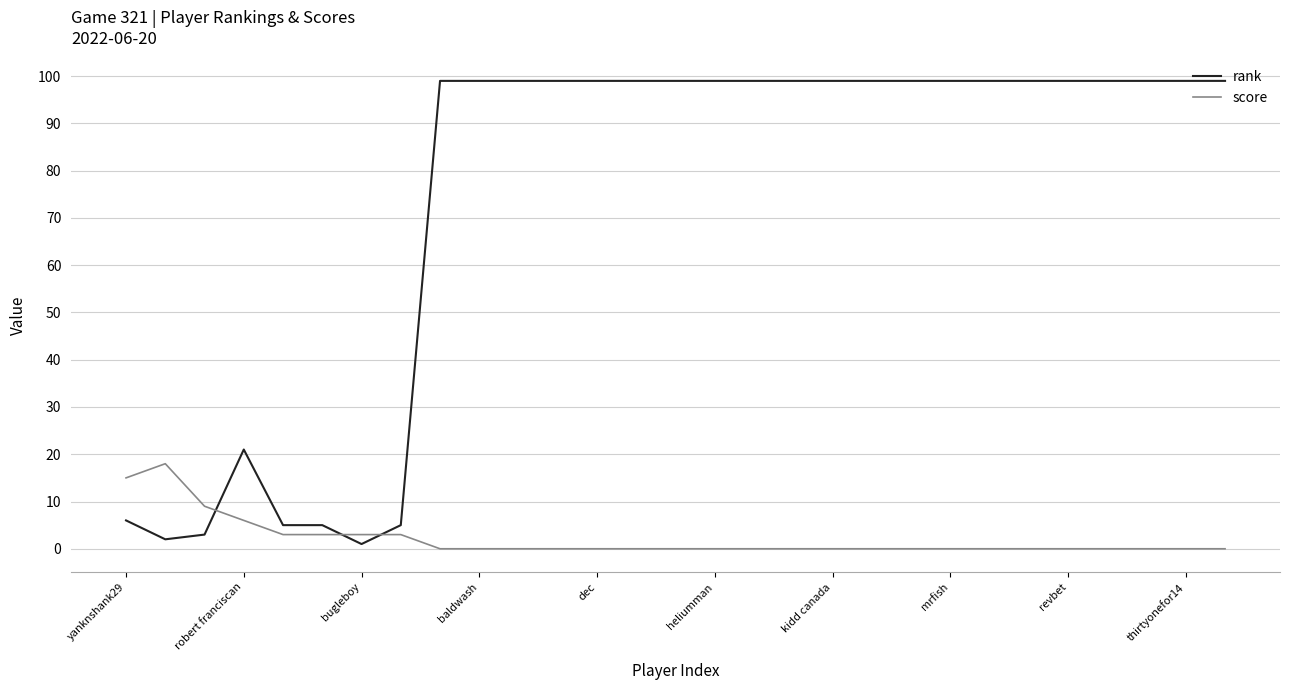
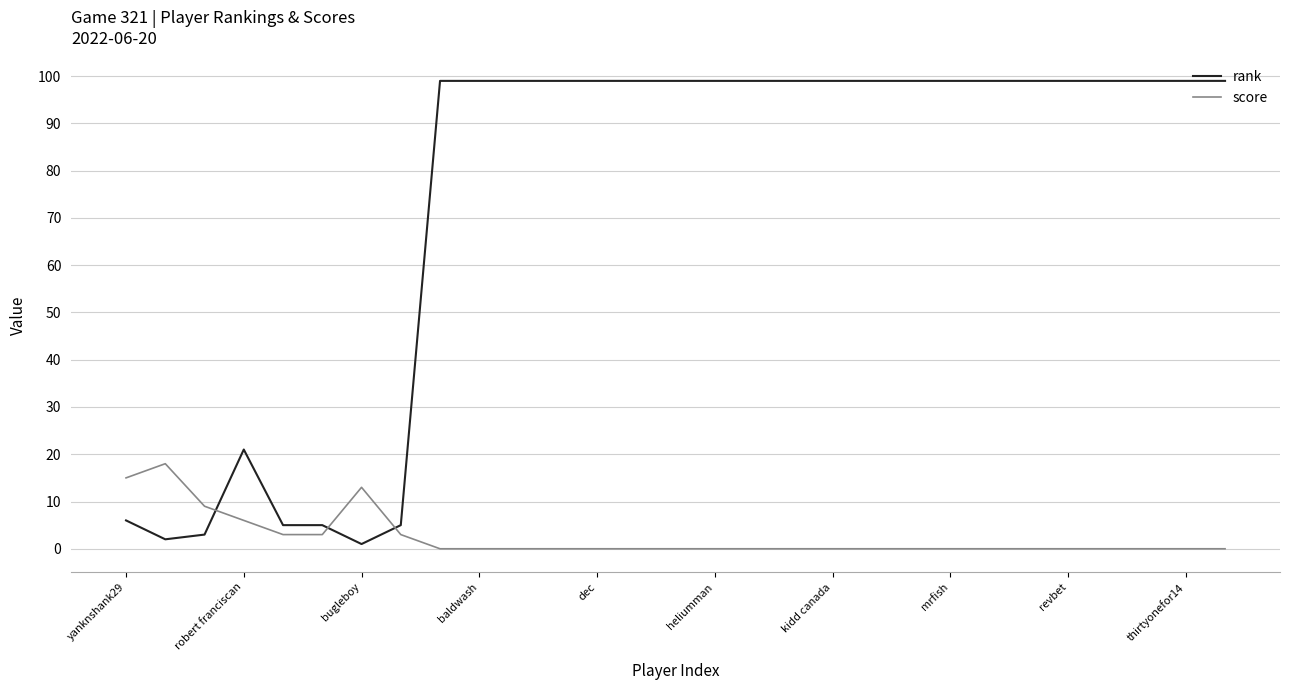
  {
    "rank": {
      "yanknshank29": 6,
      "robert franciscan": 21,
      "bugleboy": 1,
      "baldwash": 99,
      "dec": 99,
      "heliumman": 99,
      "kidd canada": 99,
      "mrfish": 99,
      "revbet": 99,
      "thirtyonefor14": 99
    },
    "score": {
      "yanknshank29": 15,
      "robert franciscan": 6,
-     "bugleboy": 3,
+     "bugleboy": 13,
      "baldwash": 0,
      "dec": 0,
      "heliumman": 0,
      "kidd canada": 0,
      "mrfish": 0,
      "revbet": 0,
      "thirtyonefor14": 0
    }
  }
